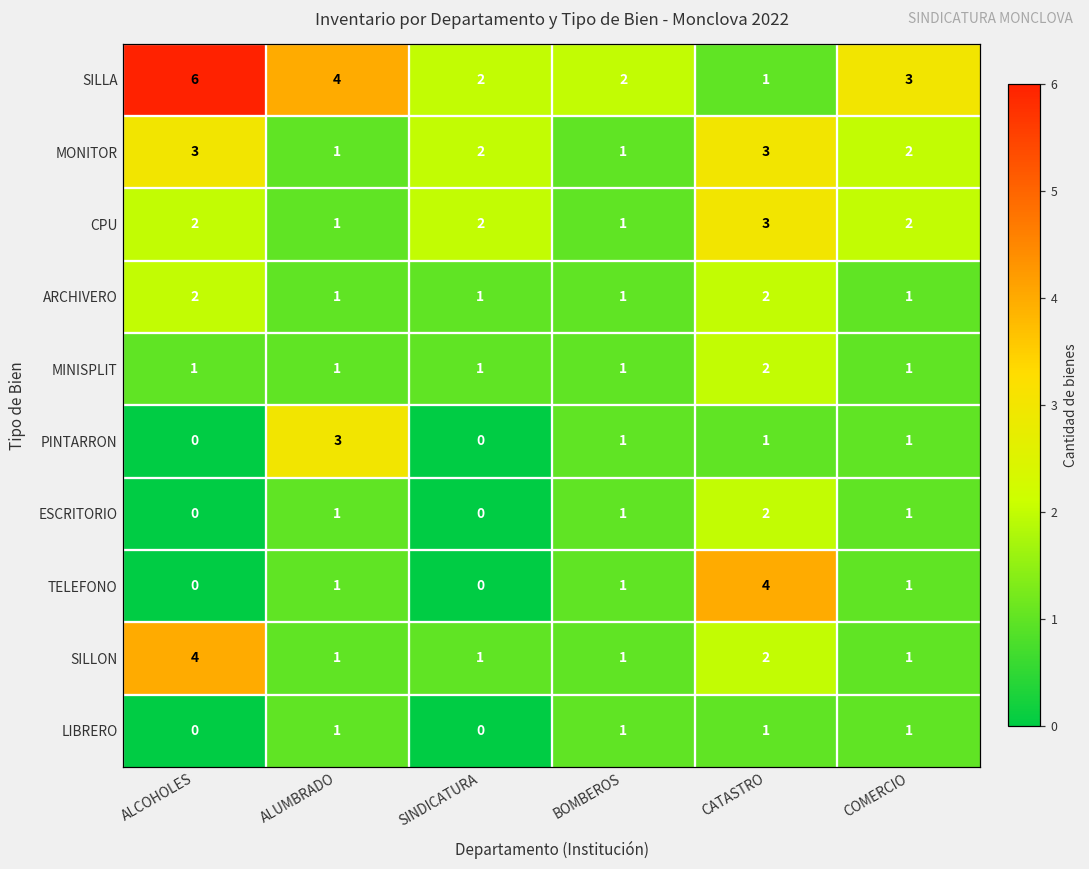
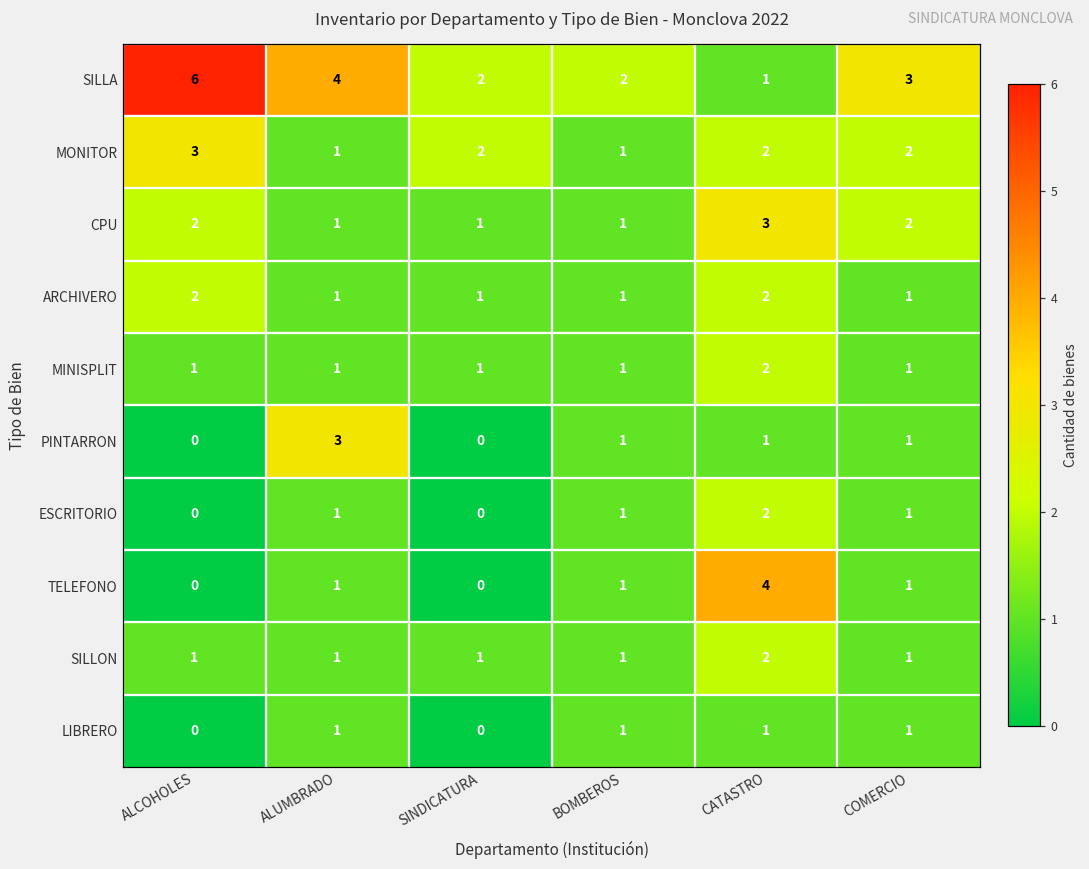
  {
    "SILLA": {
      "ALCOHOLES": 6,
      "ALUMBRADO": 4,
      "SINDICATURA": 2,
      "BOMBEROS": 2,
      "CATASTRO": 1,
      "COMERCIO": 3
    },
    "MONITOR": {
      "ALCOHOLES": 3,
      "ALUMBRADO": 1,
      "SINDICATURA": 2,
      "BOMBEROS": 1,
-     "CATASTRO": 3,
+     "CATASTRO": 2,
      "COMERCIO": 2
    },
    "CPU": {
      "ALCOHOLES": 2,
      "ALUMBRADO": 1,
-     "SINDICATURA": 2,
+     "SINDICATURA": 1,
      "BOMBEROS": 1,
      "CATASTRO": 3,
      "COMERCIO": 2
    },
    "ARCHIVERO": {
      "ALCOHOLES": 2,
      "ALUMBRADO": 1,
      "SINDICATURA": 1,
      "BOMBEROS": 1,
      "CATASTRO": 2,
      "COMERCIO": 1
    },
    "MINISPLIT": {
      "ALCOHOLES": 1,
      "ALUMBRADO": 1,
      "SINDICATURA": 1,
      "BOMBEROS": 1,
      "CATASTRO": 2,
      "COMERCIO": 1
    },
    "PINTARRON": {
      "ALCOHOLES": 0,
      "ALUMBRADO": 3,
      "SINDICATURA": 0,
      "BOMBEROS": 1,
      "CATASTRO": 1,
      "COMERCIO": 1
    },
    "ESCRITORIO": {
      "ALCOHOLES": 0,
      "ALUMBRADO": 1,
      "SINDICATURA": 0,
      "BOMBEROS": 1,
      "CATASTRO": 2,
      "COMERCIO": 1
    },
    "TELEFONO": {
      "ALCOHOLES": 0,
      "ALUMBRADO": 1,
      "SINDICATURA": 0,
      "BOMBEROS": 1,
      "CATASTRO": 4,
      "COMERCIO": 1
    },
    "SILLON": {
-     "ALCOHOLES": 4,
+     "ALCOHOLES": 1,
      "ALUMBRADO": 1,
      "SINDICATURA": 1,
      "BOMBEROS": 1,
      "CATASTRO": 2,
      "COMERCIO": 1
    },
    "LIBRERO": {
      "ALCOHOLES": 0,
      "ALUMBRADO": 1,
      "SINDICATURA": 0,
      "BOMBEROS": 1,
      "CATASTRO": 1,
      "COMERCIO": 1
    }
  }
